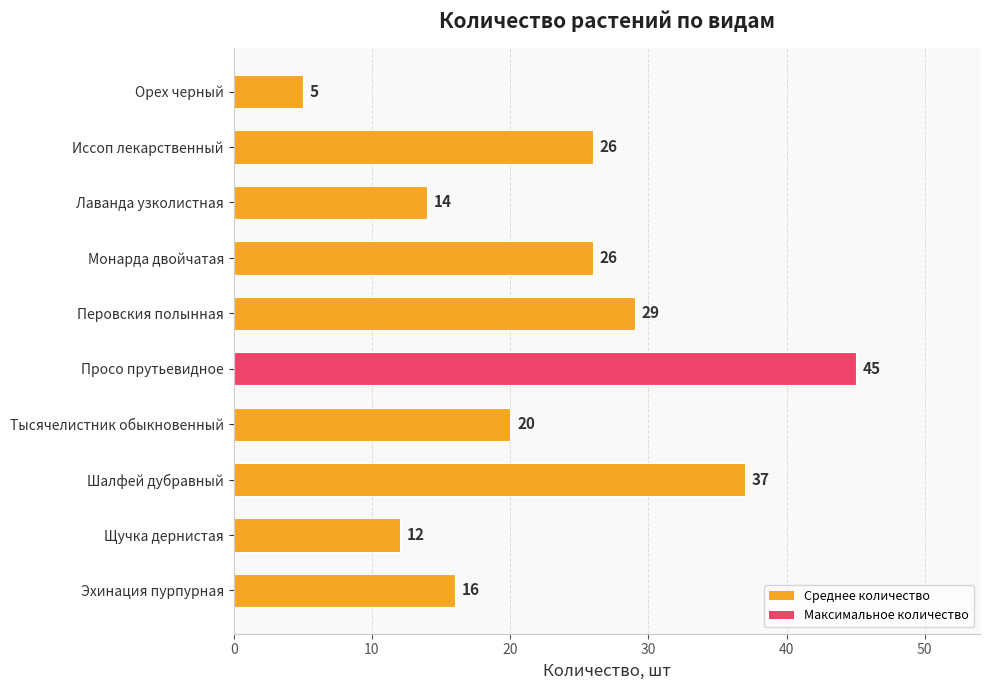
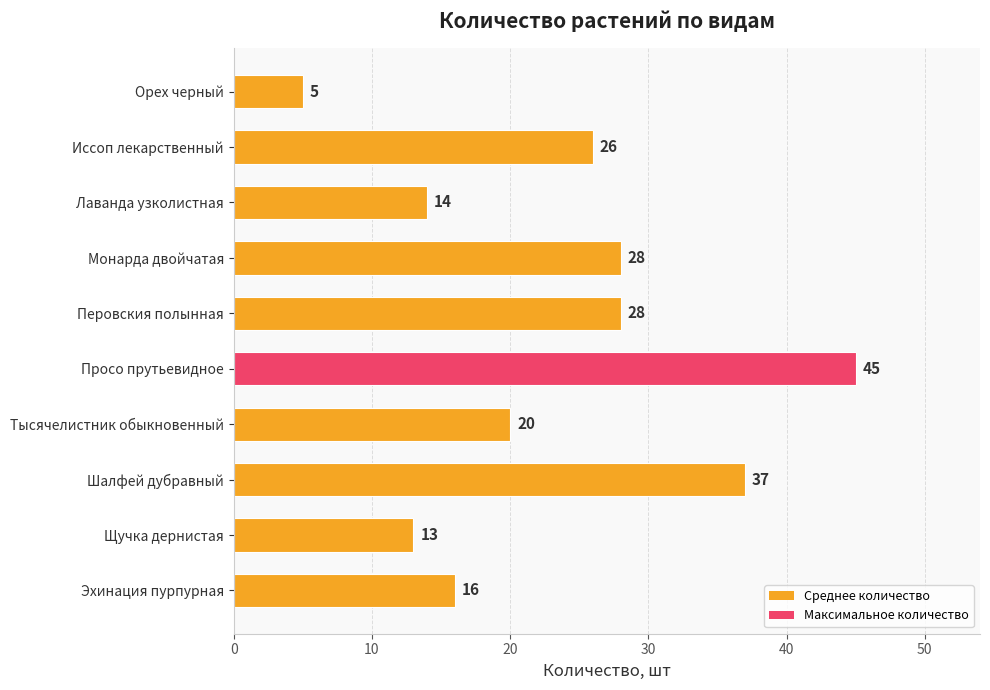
  {
    "Орех черный": 5,
    "Иссоп лекарственный": 26,
    "Лаванда узколистная": 14,
-   "Монарда двойчатая": 26,
-   "Перовския полынная": 29,
+   "Монарда двойчатая": 28,
+   "Перовския полынная": 28,
    "Просо прутьевидное": 45,
    "Тысячелистник обыкновенный": 20,
    "Шалфей дубравный": 37,
-   "Щучка дернистая": 12,
+   "Щучка дернистая": 13,
    "Эхинация пурпурная": 16
  }
